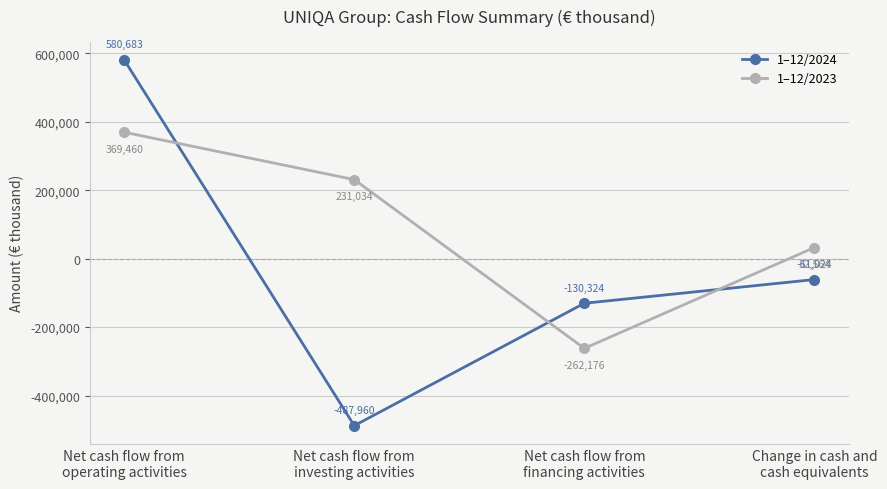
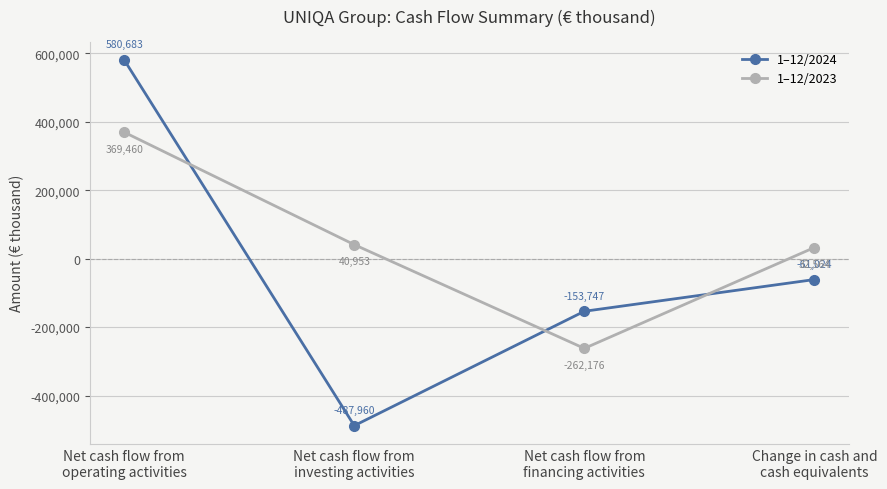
  {
    "1–12/2024": {
      "Net cash flow from operating activities": "580,683",
      "Net cash flow from investing activities": "-487,960",
-     "Net cash flow from financing activities": "-130,324"
+     "Net cash flow from financing activities": "-153,747"
    },
    "1–12/2023": {
      "Net cash flow from operating activities": "369,460",
-     "Net cash flow from investing activities": "231,034",
+     "Net cash flow from investing activities": "40,953",
      "Net cash flow from financing activities": "-262,176"
    }
  }
